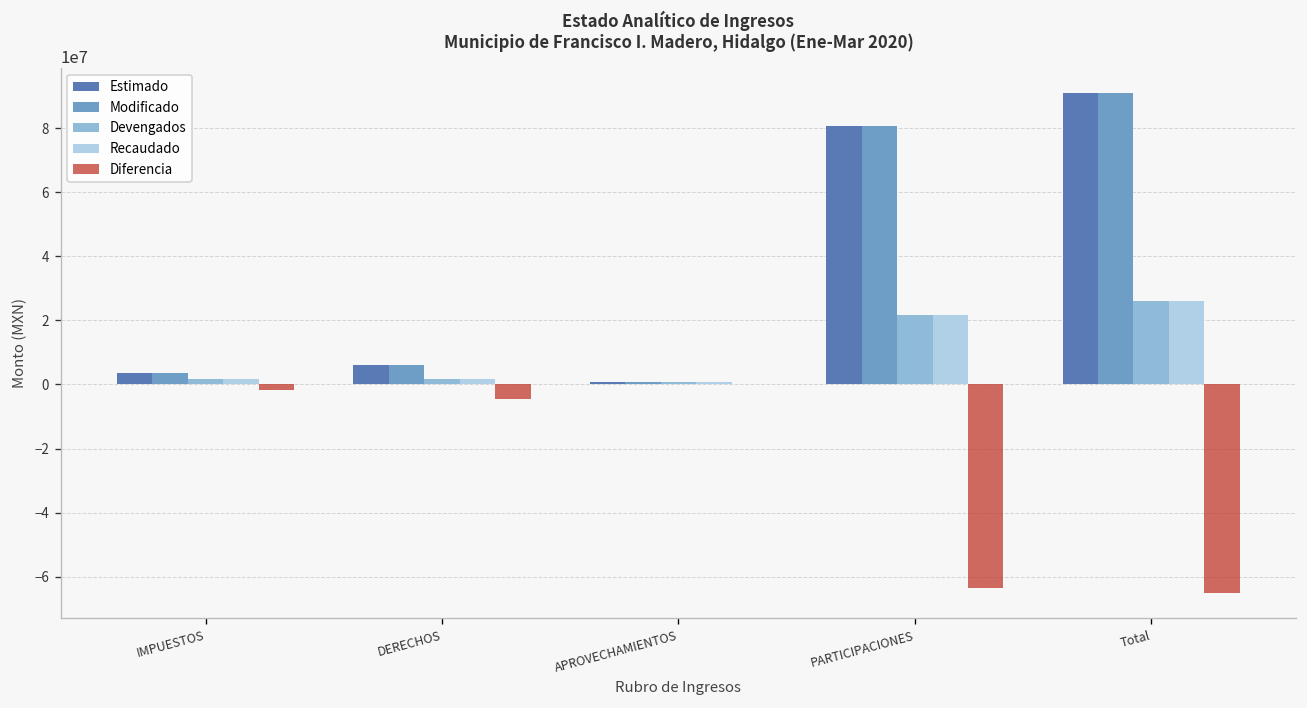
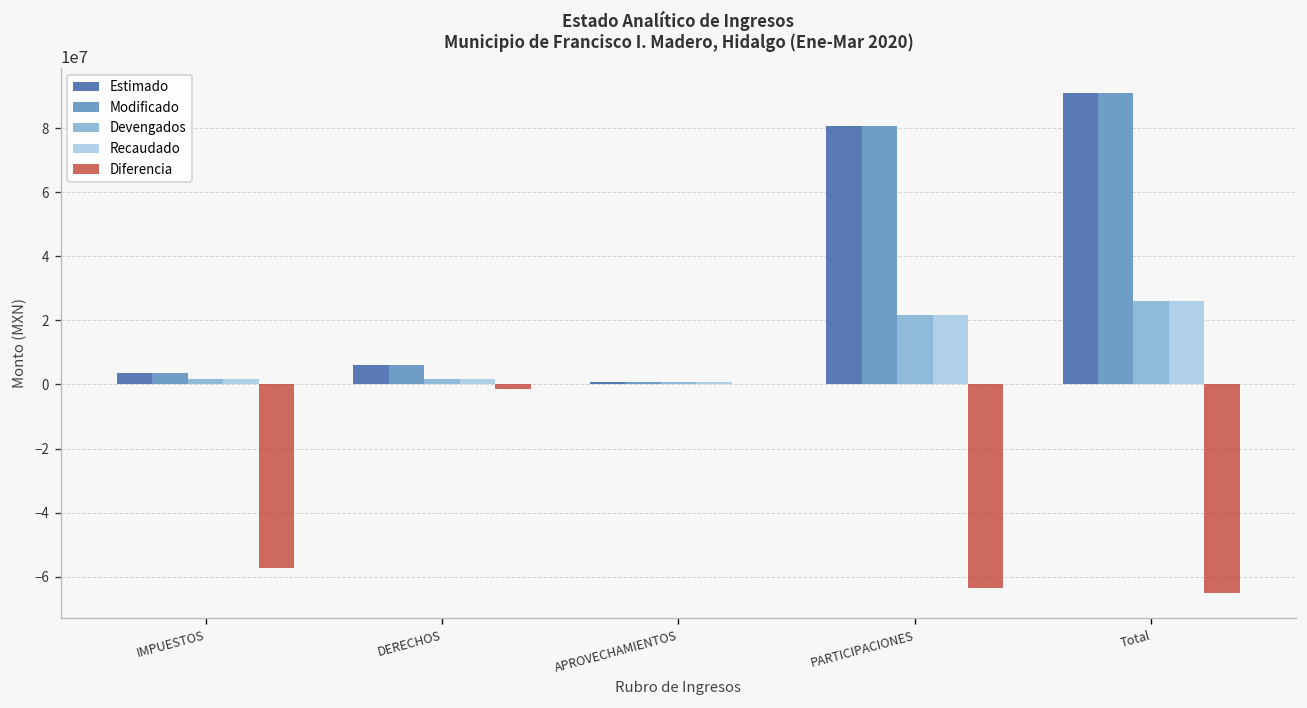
  {
    "Diferencia": {
-     "IMPUESTOS": -2000000,
-     "DERECHOS": -5000000,
+     "IMPUESTOS": -57000000,
+     "DERECHOS": -2000000,
      "PARTICIPACIONES": -63000000,
      "Total": -65000000
    }
  }
